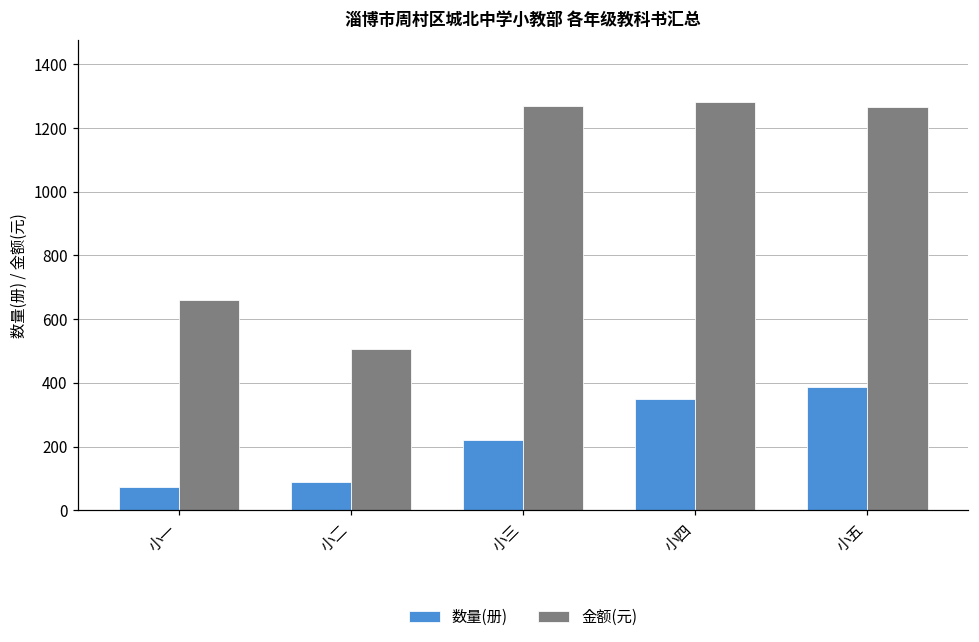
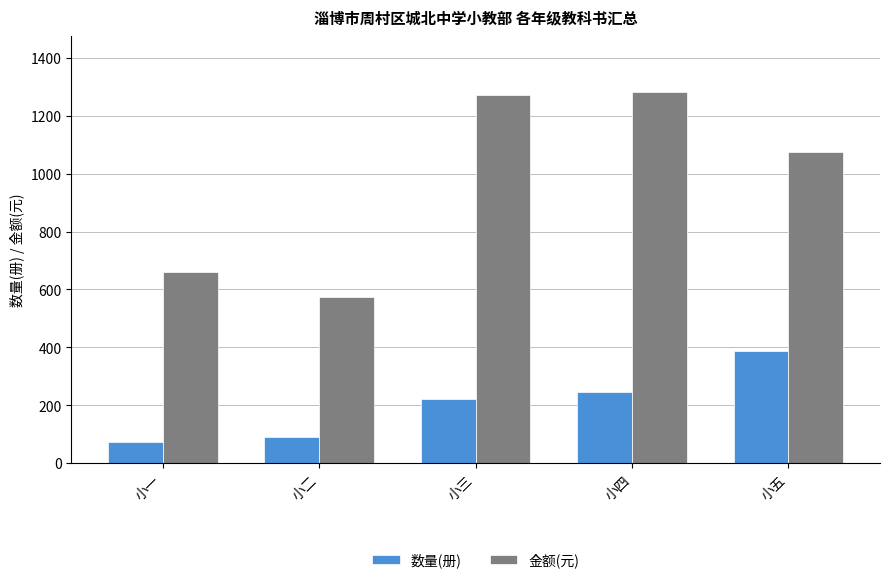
  {
    "数量(册)": {
      "小一": 70,
      "小二": 90,
      "小三": 220,
-     "小四": 350,
+     "小四": 250,
      "小五": 390
    },
    "金额(元)": {
      "小一": 660,
-     "小二": 510,
+     "小二": 570,
      "小三": 1270,
      "小四": 1280,
-     "小五": 1270
+     "小五": 1080
    }
  }
